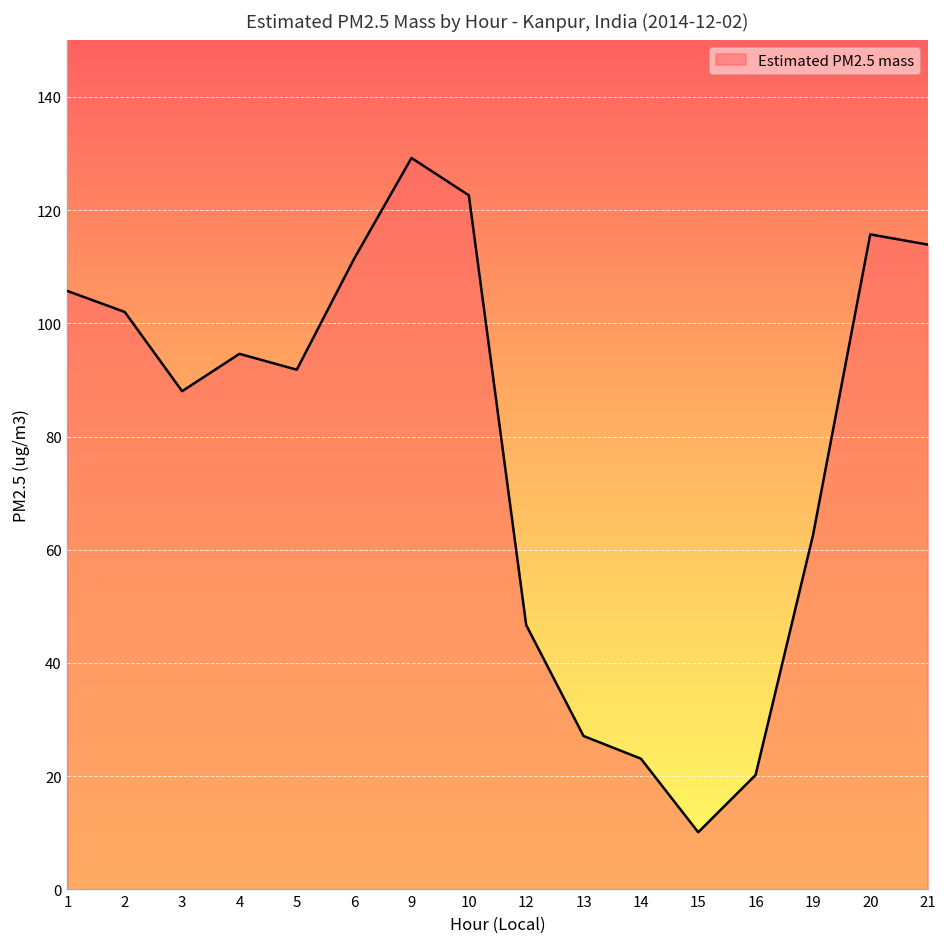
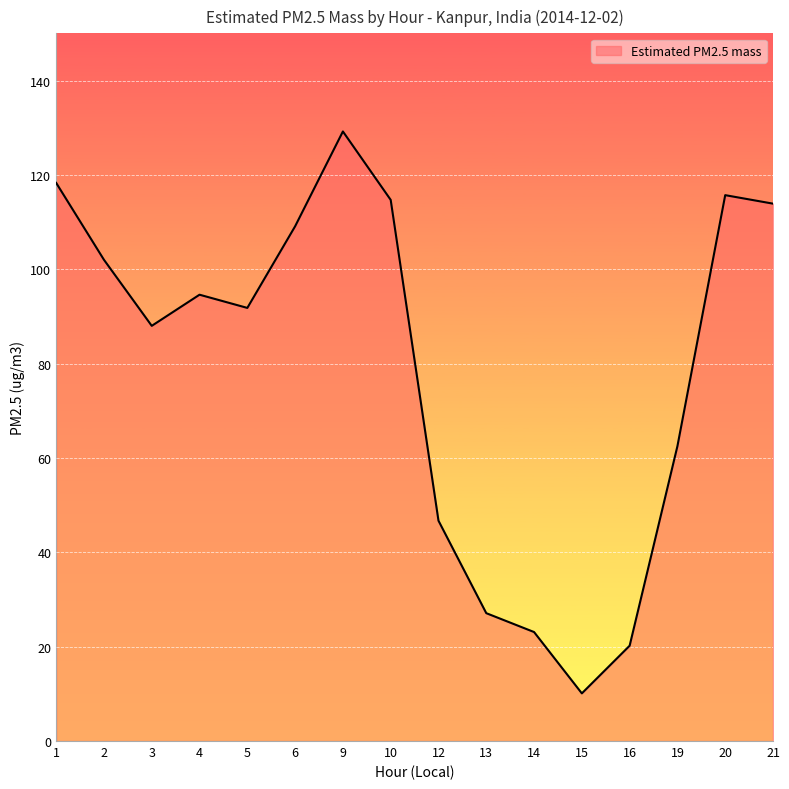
  {
-   "1": 106,
+   "1": 118,
    "2": 102,
    "3": 88,
    "4": 95,
    "5": 92,
-   "6": 111,
+   "6": 109,
    "9": 129,
-   "10": 123,
+   "10": 115,
    "12": 47,
    "13": 27,
    "14": 23,
    "15": 10,
    "16": 20,
    "19": 63,
    "20": 116,
    "21": 114
  }
